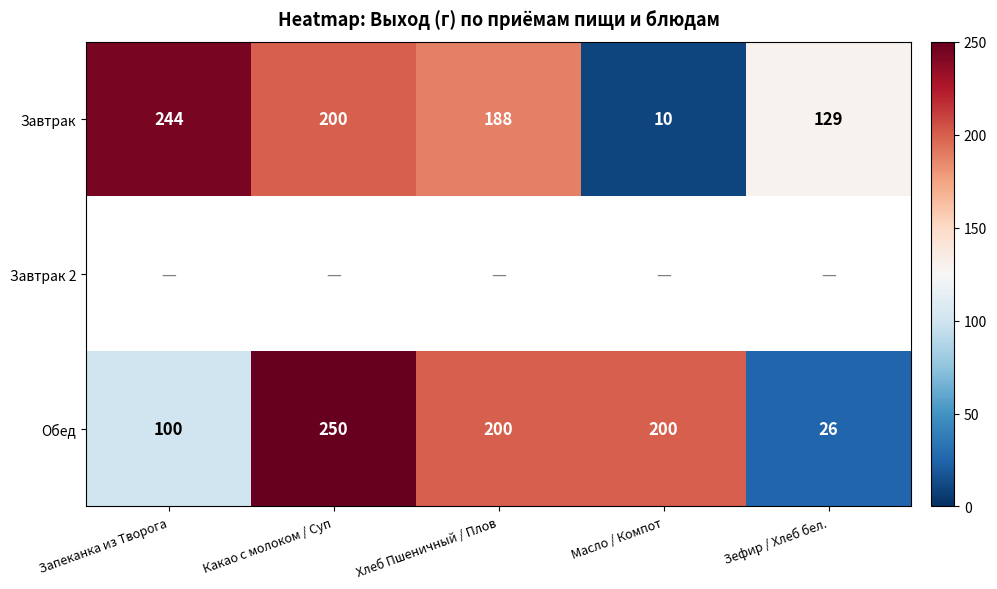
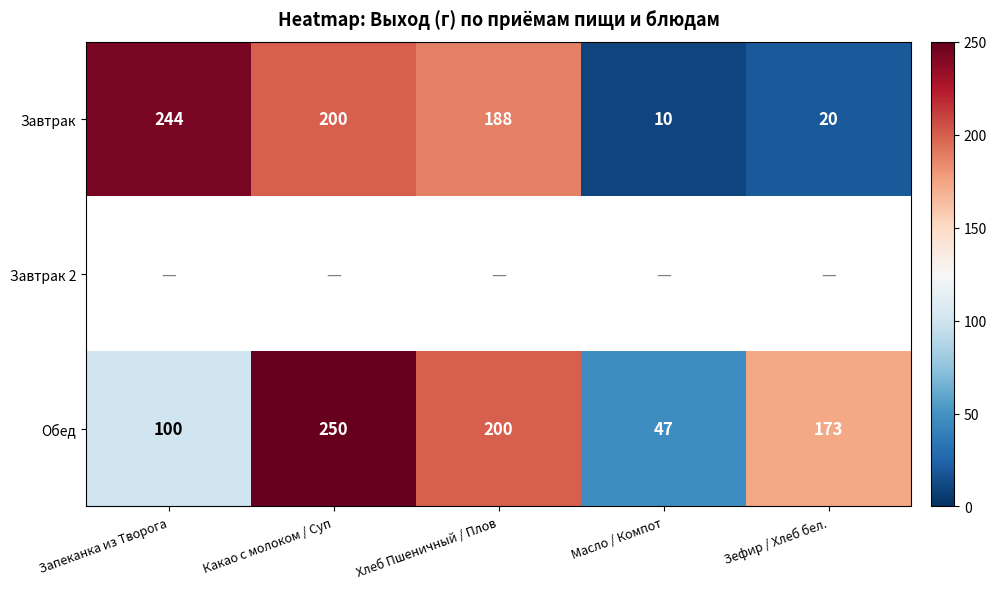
  {
    "Завтрак": {
      "Запеканка из Творога": 244,
      "Какао с молоком / Суп": 200,
      "Хлеб Пшеничный / Плов": 188,
      "Масло / Компот": 10,
-     "Зефир / Хлеб бел.": 129
+     "Зефир / Хлеб бел.": 20
    },
    "Обед": {
      "Запеканка из Творога": 100,
      "Какао с молоком / Суп": 250,
      "Хлеб Пшеничный / Плов": 200,
-     "Масло / Компот": 200,
-     "Зефир / Хлеб бел.": 26
+     "Масло / Компот": 47,
+     "Зефир / Хлеб бел.": 173
    }
  }
